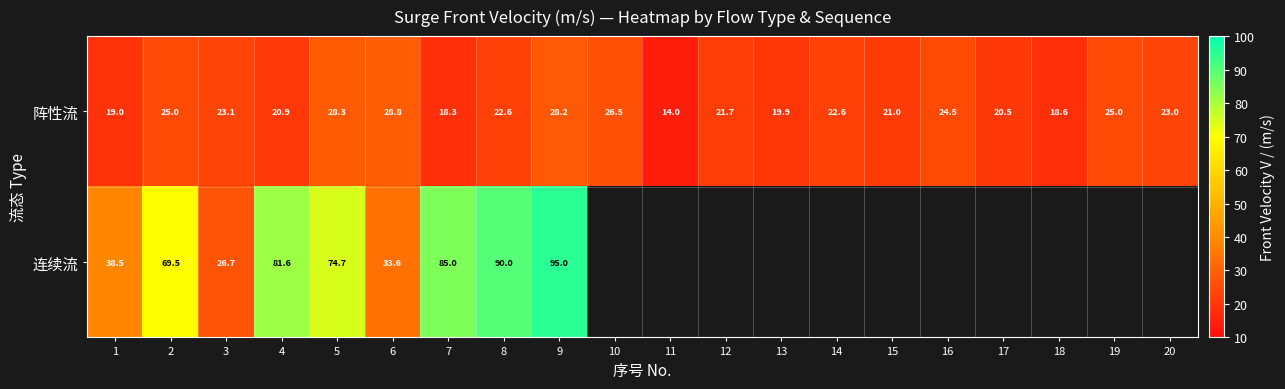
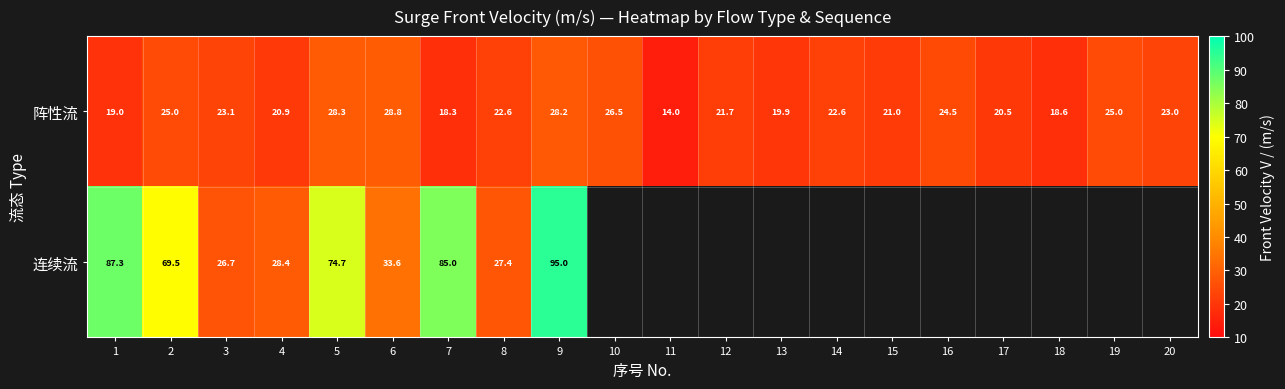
  {
    "阵性流": {
      "1": 19.0,
      "2": 25.0,
      "3": 23.1,
      "4": 20.9,
      "5": 28.3,
      "6": 28.8,
      "7": 18.3,
      "8": 22.6,
      "9": 28.2,
      "10": 26.5,
      "11": 14.0,
      "12": 21.7,
      "13": 19.9,
      "14": 22.6,
      "15": 21.0,
      "16": 24.5,
      "17": 20.5,
      "18": 18.6,
      "19": 25.0,
      "20": 23.0
    },
    "连续流": {
-     "1": 38.5,
+     "1": 87.3,
      "2": 69.5,
      "3": 26.7,
-     "4": 81.6,
+     "4": 28.4,
      "5": 74.7,
      "6": 33.6,
      "7": 85.0,
-     "8": 90.0,
+     "8": 27.4,
      "9": 95.0
    }
  }
